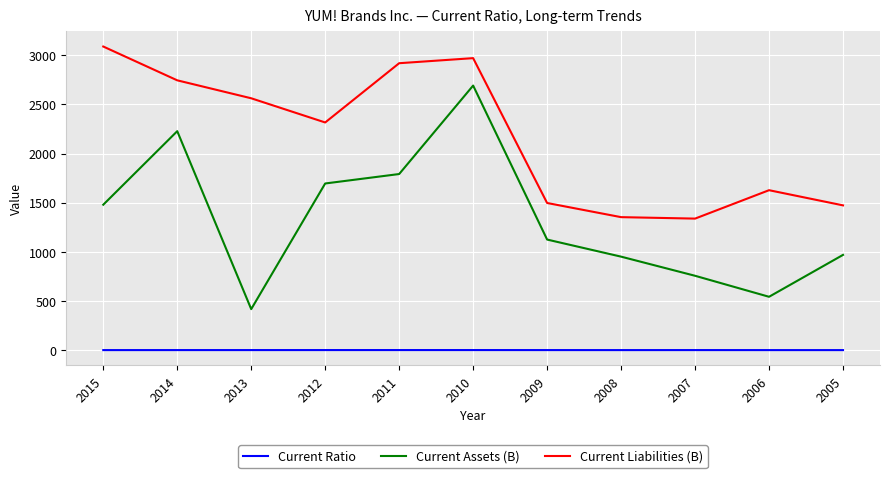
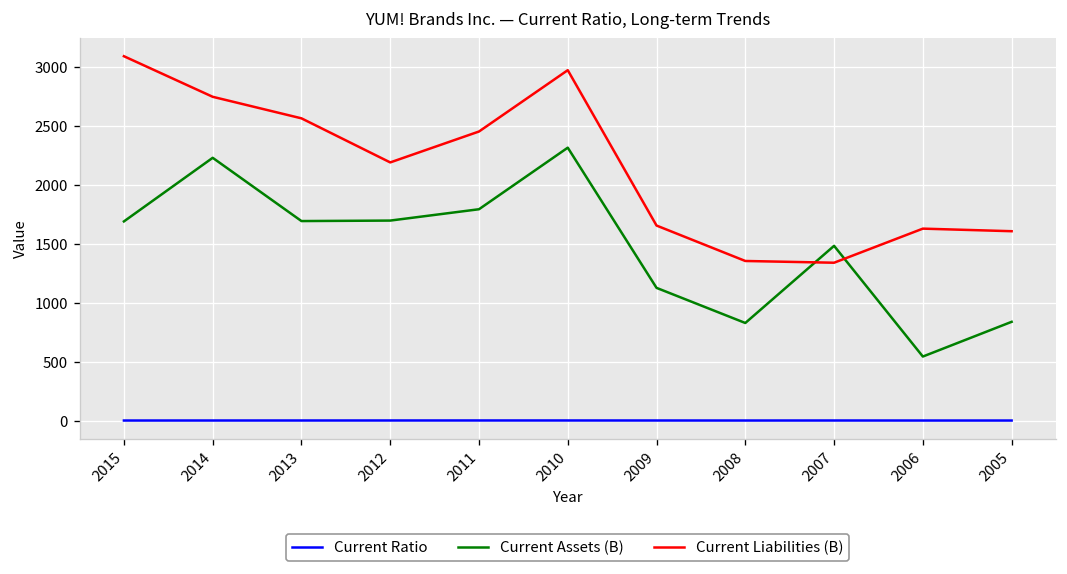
  {
    "Current Ratio": {
      "2015": 0,
      "2014": 0,
      "2013": 0,
      "2012": 0,
      "2011": 0,
      "2010": 0,
      "2009": 0,
      "2008": 0,
      "2007": 0,
      "2006": 0,
      "2005": 0
    },
    "Current Assets (B)": {
-     "2015": 1500,
+     "2015": 1700,
      "2014": 2200,
-     "2013": 400,
+     "2013": 1700,
      "2012": 1700,
      "2011": 1800,
-     "2010": 2700,
+     "2010": 2300,
      "2009": 1100,
-     "2008": 1000,
-     "2007": 800,
+     "2008": 800,
+     "2007": 1500,
      "2006": 500,
-     "2005": 1000
+     "2005": 800
    },
    "Current Liabilities (B)": {
      "2015": 3100,
      "2014": 2700,
      "2013": 2600,
-     "2012": 2300,
-     "2011": 2900,
+     "2012": 2200,
+     "2011": 2500,
      "2010": 3000,
-     "2009": 1500,
+     "2009": 1700,
      "2008": 1400,
      "2007": 1300,
      "2006": 1600,
-     "2005": 1500
+     "2005": 1600
    }
  }
